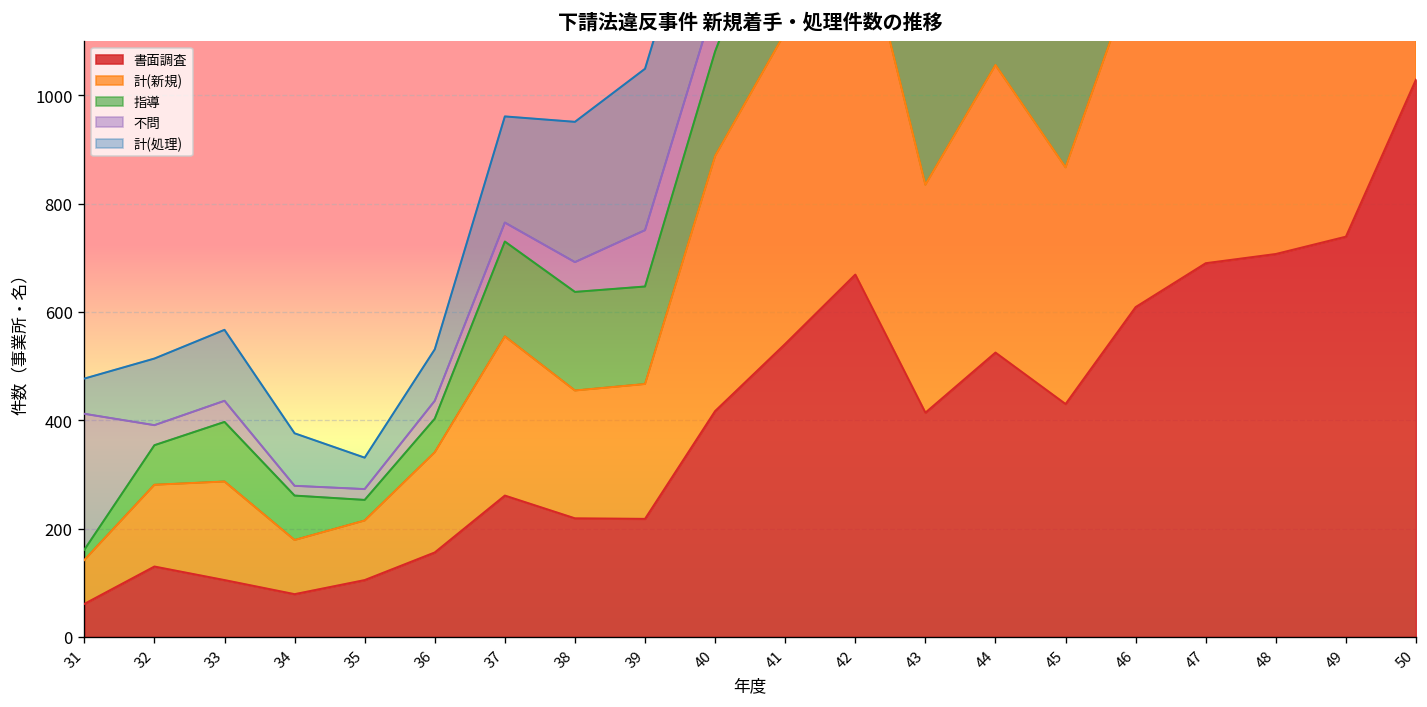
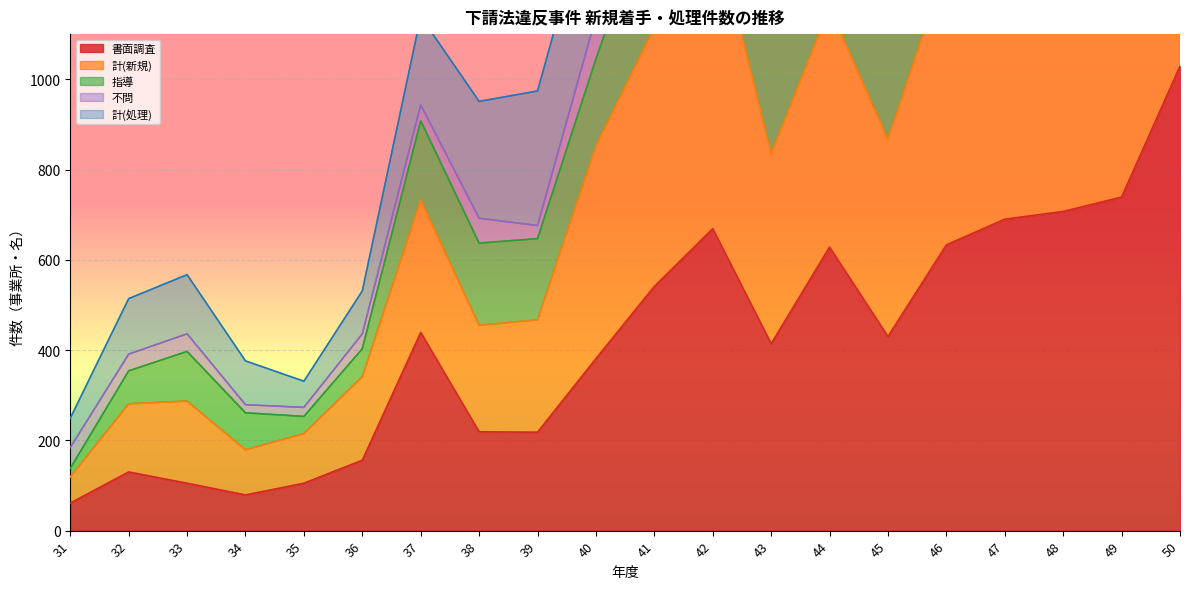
  {
    "書面調査": {
      "31": 60,
      "32": 130,
      "33": 110,
      "34": 80,
      "35": 110,
      "36": 160,
-     "37": 260,
+     "37": 440,
      "38": 220,
      "39": 220,
-     "40": 420,
+     "40": 380,
      "41": 540,
      "42": 670,
      "43": 410,
-     "44": 530,
+     "44": 630,
      "45": 430,
-     "46": 610,
+     "46": 630,
      "47": 690,
      "48": 710,
      "49": 740,
      "50": 1030
    },
    "計(新規)": {
-     "31": 80,
+     "31": 60,
      "32": 150,
      "33": 180,
      "34": 100,
      "35": 110,
      "36": 190,
      "37": 290,
      "38": 240,
      "39": 250,
      "40": 470,
      "43": 420,
      "45": 440
    },
    "指導": {
      "31": 20,
      "32": 70,
      "33": 110,
      "34": 80,
      "35": 40,
      "36": 60,
      "37": 180,
      "38": 180,
      "39": 180,
      "40": 190
    },
    "不問": {
-     "31": 250,
+     "31": 50,
      "32": 40,
      "33": 40,
      "34": 20,
      "35": 20,
      "36": 30,
      "37": 40,
      "38": 60,
-     "39": 100
+     "39": 30
    },
    "計(処理)": {
      "31": 70,
      "32": 120,
      "33": 130,
      "34": 100,
      "35": 60,
      "36": 100,
      "38": 260,
      "39": 300
    }
  }
